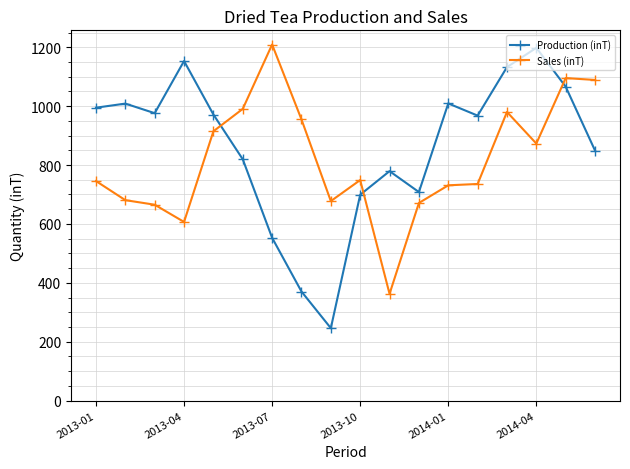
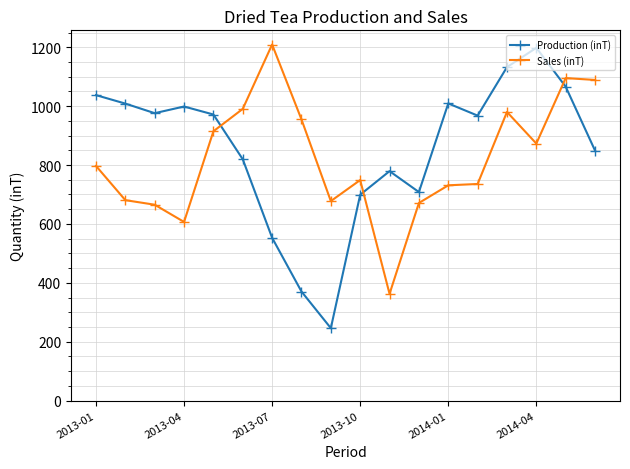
  {
    "Production (inT)": {
-     "2013-01": 990,
-     "2013-04": 1150,
+     "2013-01": 1040,
+     "2013-04": 1000,
      "2013-07": 550,
      "2013-10": 700,
      "2014-01": 1010
    },
    "Sales (inT)": {
-     "2013-01": 750,
+     "2013-01": 800,
      "2013-04": 610,
      "2013-07": 1210,
      "2013-10": 750,
      "2014-01": 730,
      "2014-04": 870
    }
  }
